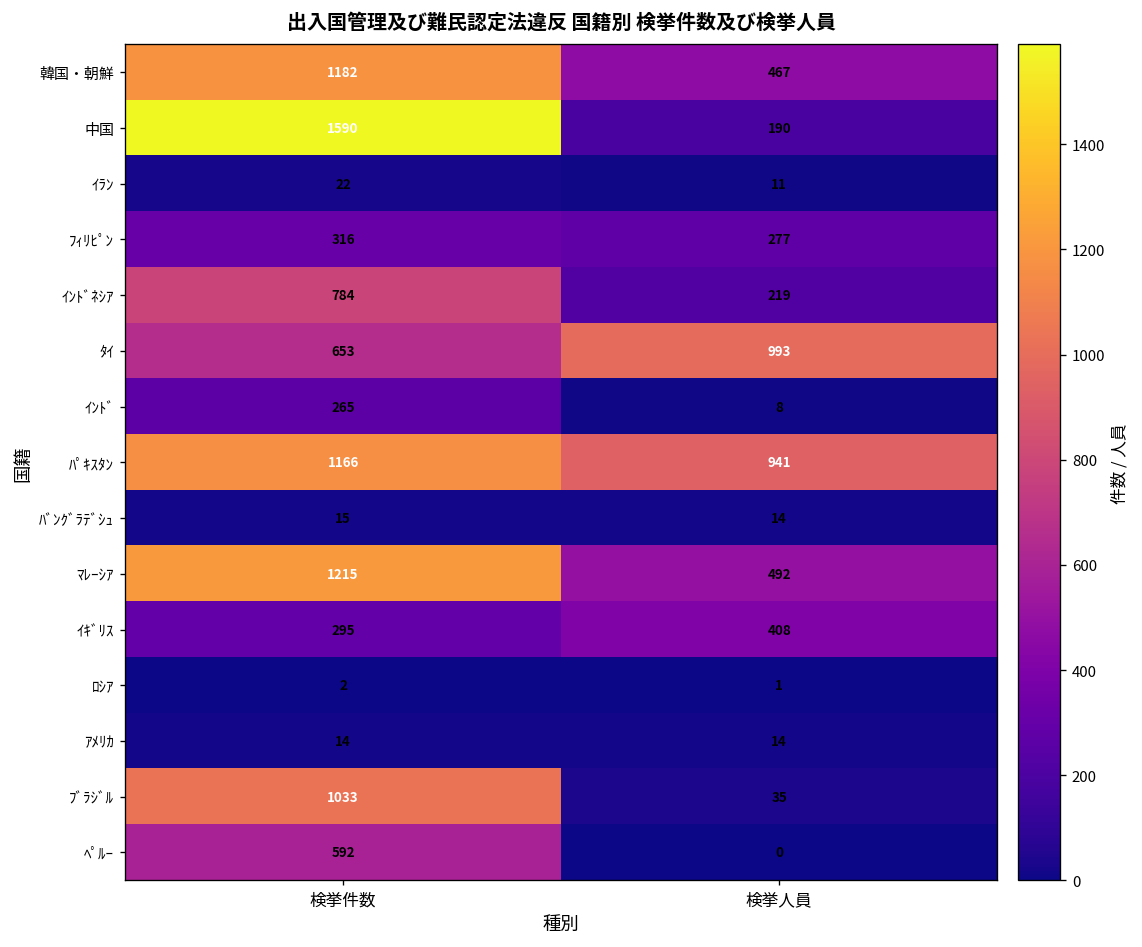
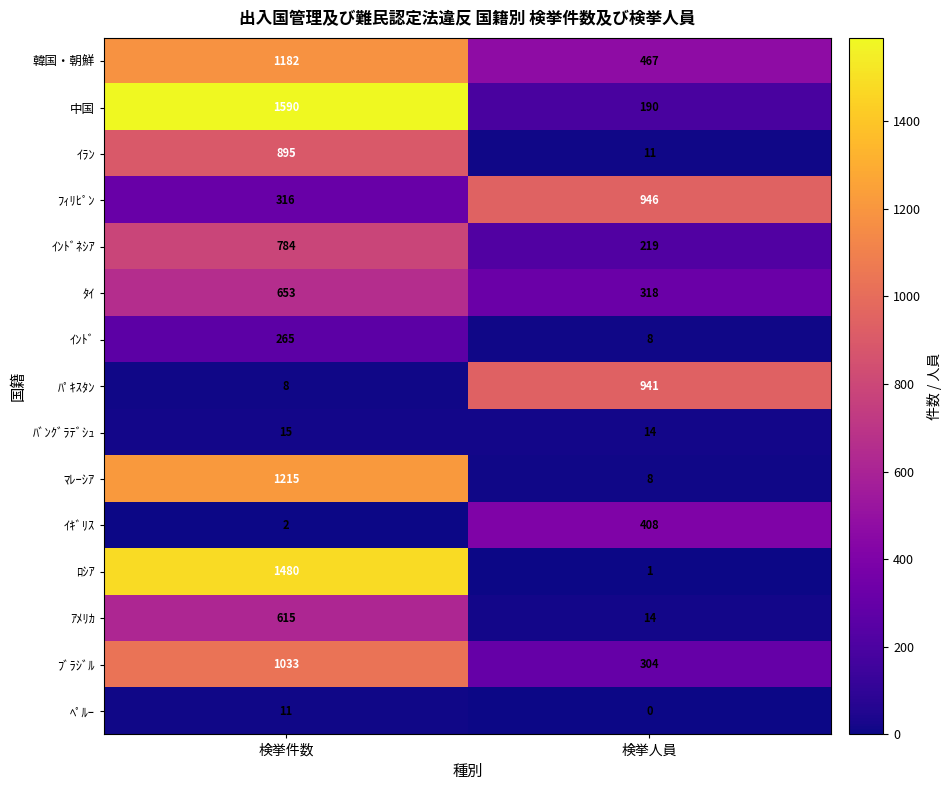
  {
    "韓国・朝鮮": {
      "検挙件数": 1182,
      "検挙人員": 467
    },
    "中国": {
      "検挙件数": 1590,
      "検挙人員": 190
    },
    "ｲﾗﾝ": {
-     "検挙件数": 22,
+     "検挙件数": 895,
      "検挙人員": 11
    },
    "ﾌｨﾘﾋﾟﾝ": {
      "検挙件数": 316,
-     "検挙人員": 277
+     "検挙人員": 946
    },
    "ｲﾝﾄﾞﾈｼｱ": {
      "検挙件数": 784,
      "検挙人員": 219
    },
    "ﾀｲ": {
      "検挙件数": 653,
-     "検挙人員": 993
+     "検挙人員": 318
    },
    "ｲﾝﾄﾞ": {
      "検挙件数": 265,
      "検挙人員": 8
    },
    "ﾊﾟｷｽﾀﾝ": {
-     "検挙件数": 1166,
+     "検挙件数": 8,
      "検挙人員": 941
    },
    "ﾊﾞﾝｸﾞﾗﾃﾞｼｭ": {
      "検挙件数": 15,
      "検挙人員": 14
    },
    "ﾏﾚｰｼｱ": {
      "検挙件数": 1215,
-     "検挙人員": 492
+     "検挙人員": 8
    },
    "ｲｷﾞﾘｽ": {
-     "検挙件数": 295,
+     "検挙件数": 2,
      "検挙人員": 408
    },
    "ﾛｼｱ": {
-     "検挙件数": 2,
+     "検挙件数": 1480,
      "検挙人員": 1
    },
    "ｱﾒﾘｶ": {
-     "検挙件数": 14,
+     "検挙件数": 615,
      "検挙人員": 14
    },
    "ﾌﾞﾗｼﾞﾙ": {
      "検挙件数": 1033,
-     "検挙人員": 35
+     "検挙人員": 304
    },
    "ﾍﾟﾙｰ": {
-     "検挙件数": 592,
+     "検挙件数": 11,
      "検挙人員": 0
    }
  }
